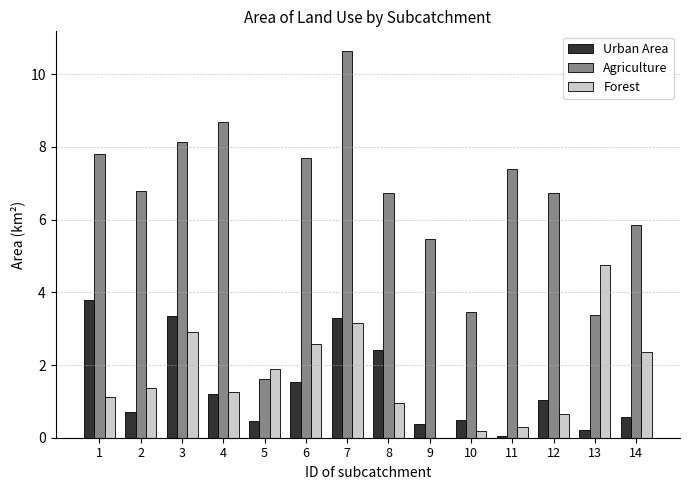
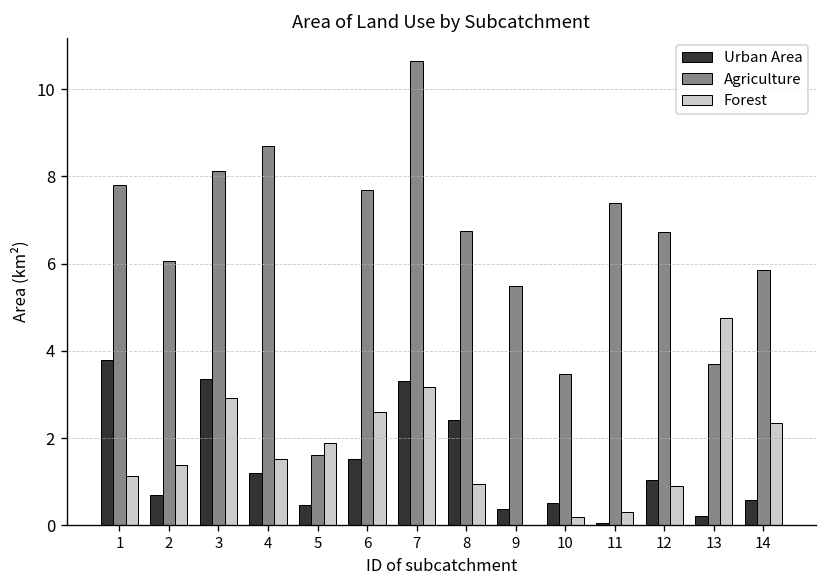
  {
    "Urban Area": {
      "1": 3.8,
      "2": 0.7,
      "3": 3.4,
      "4": 1.2,
      "5": 0.5,
      "6": 1.5,
      "7": 3.3,
      "8": 2.4,
      "9": 0.4,
      "10": 0.5,
      "12": 1.0,
      "13": 0.2,
      "14": 0.6
    },
    "Agriculture": {
      "1": 7.8,
-     "2": 6.8,
+     "2": 6.1,
      "3": 8.1,
      "4": 8.7,
      "5": 1.6,
      "6": 7.7,
      "7": 10.7,
      "8": 6.7,
      "9": 5.5,
      "10": 3.5,
      "11": 7.4,
      "12": 6.7,
-     "13": 3.4,
+     "13": 3.7,
      "14": 5.9
    },
    "Forest": {
      "1": 1.1,
      "2": 1.4,
      "3": 2.9,
-     "4": 1.3,
+     "4": 1.5,
      "5": 1.9,
      "6": 2.6,
      "7": 3.2,
      "8": 1.0,
      "9": 0.0,
      "10": 0.2,
      "11": 0.3,
-     "12": 0.7,
+     "12": 0.9,
      "13": 4.8,
      "14": 2.4
    }
  }
